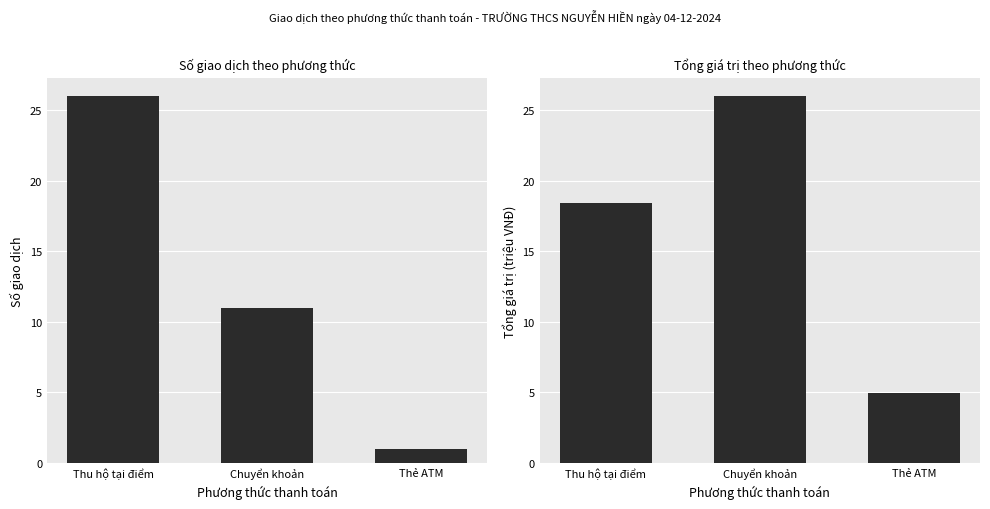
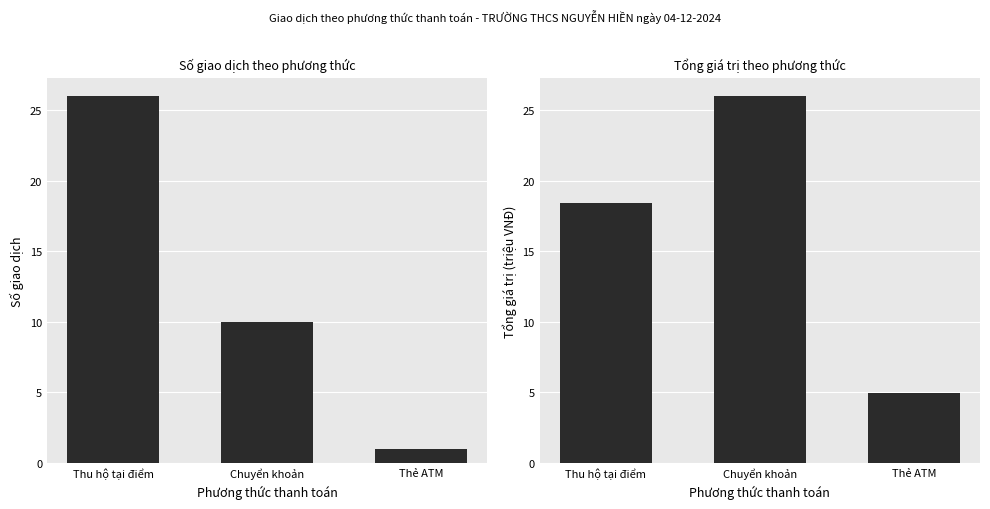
  {
    "Số giao dịch theo phương thức": {
      "Thu hộ tại điểm": 26,
-     "Chuyển khoản": 11,
+     "Chuyển khoản": 10,
      "Thẻ ATM": 1
    },
    "Tổng giá trị theo phương thức": {
      "Thu hộ tại điểm": 18.4,
      "Chuyển khoản": 26.0,
      "Thẻ ATM": 4.9
    }
  }
